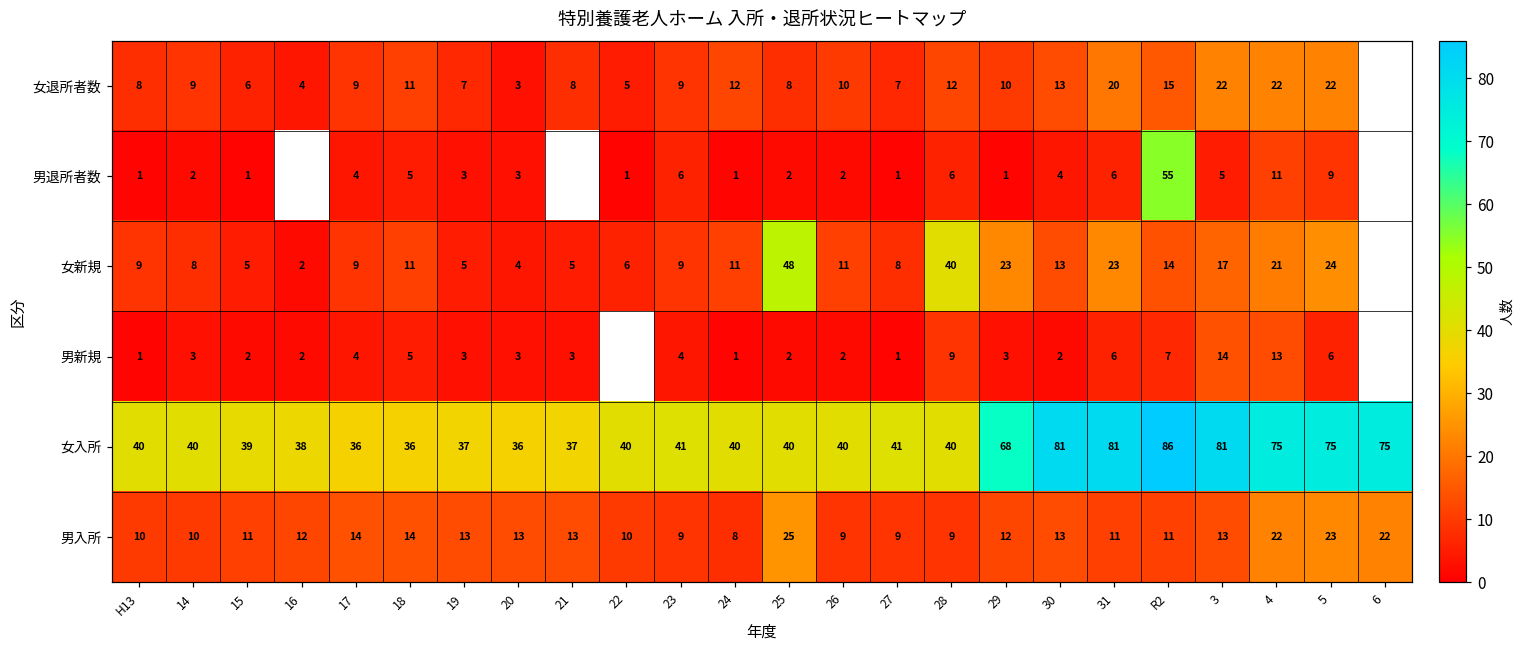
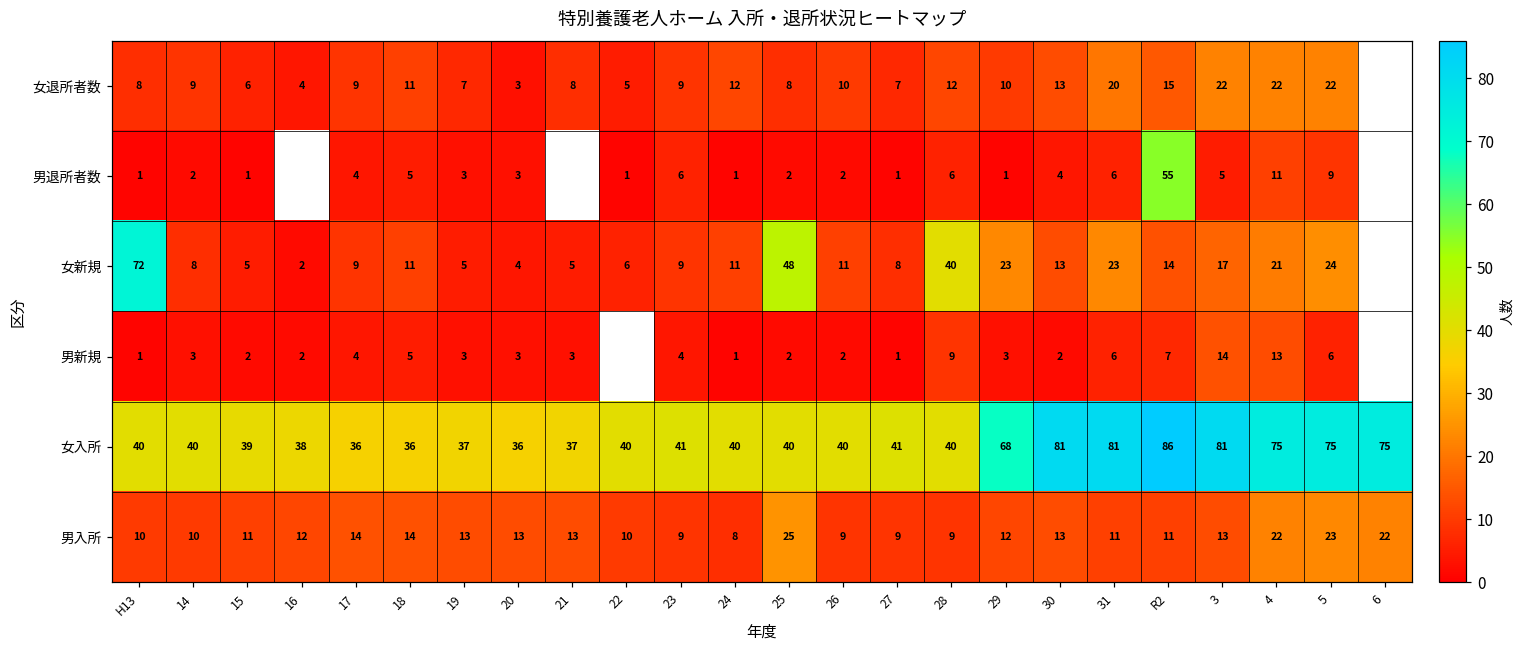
  {
    "女退所者数": {
      "H13": 8,
      "14": 9,
      "15": 6,
      "16": 4,
      "17": 9,
      "18": 11,
      "19": 7,
      "20": 3,
      "21": 8,
      "22": 5,
      "23": 9,
      "24": 12,
      "25": 8,
      "26": 10,
      "27": 7,
      "28": 12,
      "29": 10,
      "30": 13,
      "31": 20,
      "R2": 15,
      "3": 22,
      "4": 22,
      "5": 22
    },
    "男退所者数": {
      "H13": 1,
      "14": 2,
      "15": 1,
      "17": 4,
      "18": 5,
      "19": 3,
      "20": 3,
      "22": 1,
      "23": 6,
      "24": 1,
      "25": 2,
      "26": 2,
      "27": 1,
      "28": 6,
      "29": 1,
      "30": 4,
      "31": 6,
      "R2": 55,
      "3": 5,
      "4": 11,
      "5": 9
    },
    "女新規": {
-     "H13": 9,
+     "H13": 72,
      "14": 8,
      "15": 5,
      "16": 2,
      "17": 9,
      "18": 11,
      "19": 5,
      "20": 4,
      "21": 5,
      "22": 6,
      "23": 9,
      "24": 11,
      "25": 48,
      "26": 11,
      "27": 8,
      "28": 40,
      "29": 23,
      "30": 13,
      "31": 23,
      "R2": 14,
      "3": 17,
      "4": 21,
      "5": 24
    },
    "男新規": {
      "H13": 1,
      "14": 3,
      "15": 2,
      "16": 2,
      "17": 4,
      "18": 5,
      "19": 3,
      "20": 3,
      "21": 3,
      "23": 4,
      "24": 1,
      "25": 2,
      "26": 2,
      "27": 1,
      "28": 9,
      "29": 3,
      "30": 2,
      "31": 6,
      "R2": 7,
      "3": 14,
      "4": 13,
      "5": 6
    },
    "女入所": {
      "H13": 40,
      "14": 40,
      "15": 39,
      "16": 38,
      "17": 36,
      "18": 36,
      "19": 37,
      "20": 36,
      "21": 37,
      "22": 40,
      "23": 41,
      "24": 40,
      "25": 40,
      "26": 40,
      "27": 41,
      "28": 40,
      "29": 68,
      "30": 81,
      "31": 81,
      "R2": 86,
      "3": 81,
      "4": 75,
      "5": 75,
      "6": 75
    },
    "男入所": {
      "H13": 10,
      "14": 10,
      "15": 11,
      "16": 12,
      "17": 14,
      "18": 14,
      "19": 13,
      "20": 13,
      "21": 13,
      "22": 10,
      "23": 9,
      "24": 8,
      "25": 25,
      "26": 9,
      "27": 9,
      "28": 9,
      "29": 12,
      "30": 13,
      "31": 11,
      "R2": 11,
      "3": 13,
      "4": 22,
      "5": 23,
      "6": 22
    }
  }
